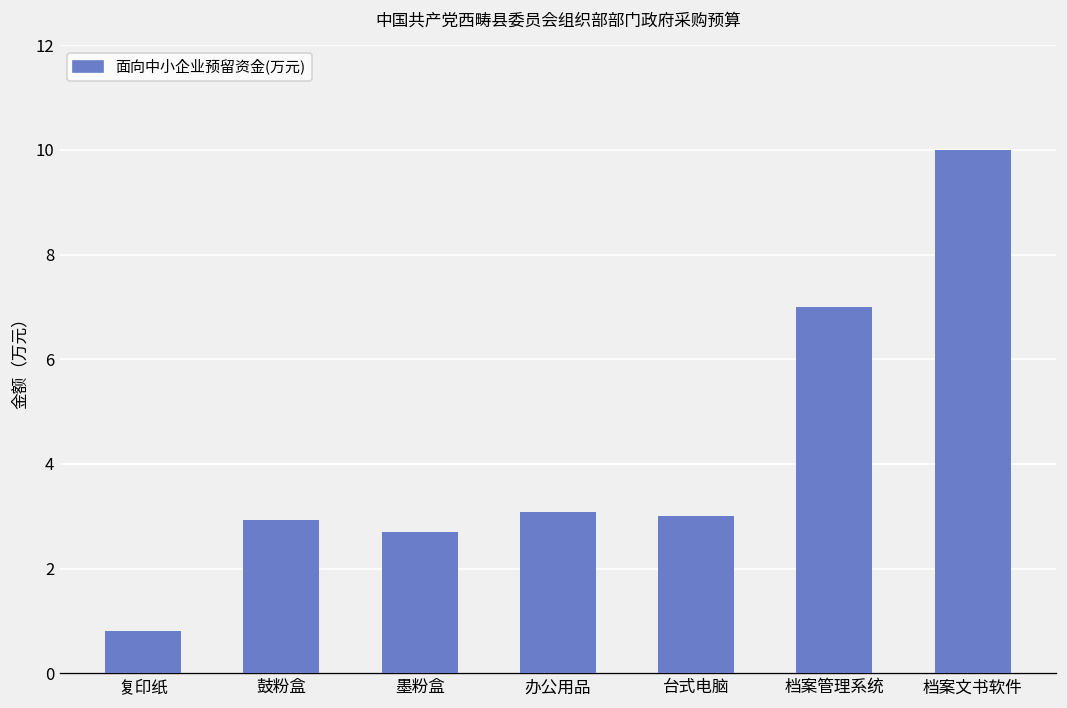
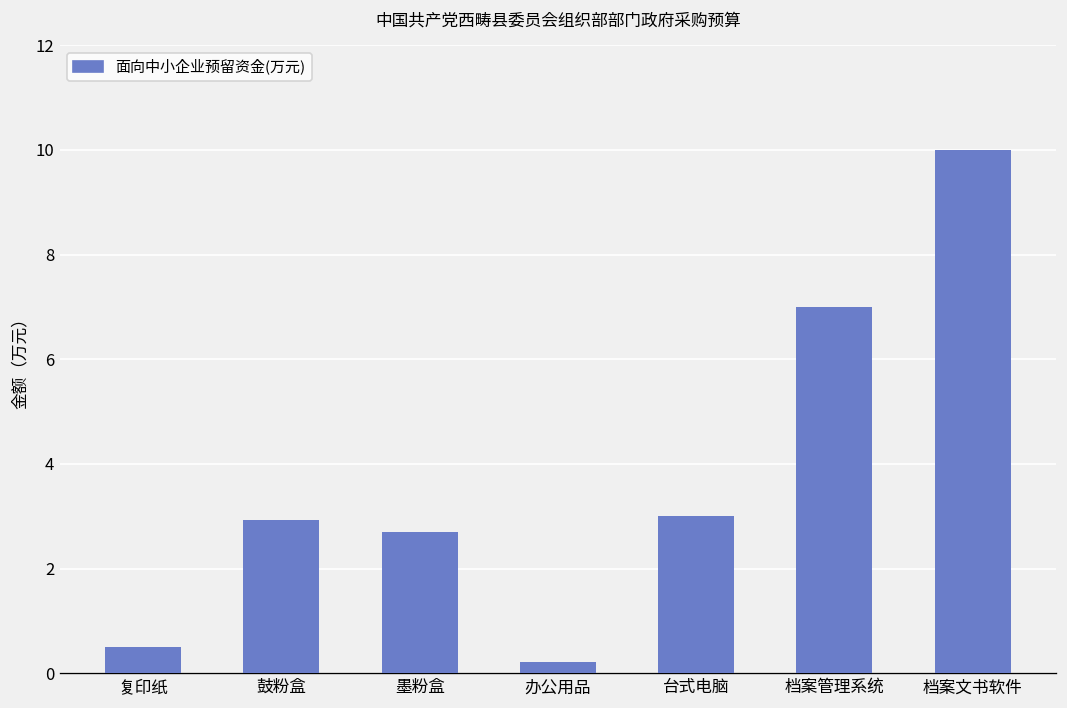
  {
-   "复印纸": 0.8,
+   "复印纸": 0.5,
    "鼓粉盒": 2.9,
    "墨粉盒": 2.7,
-   "办公用品": 3.1,
+   "办公用品": 0.2,
    "台式电脑": 3.0,
    "档案管理系统": 7.0,
    "档案文书软件": 10.0
  }
